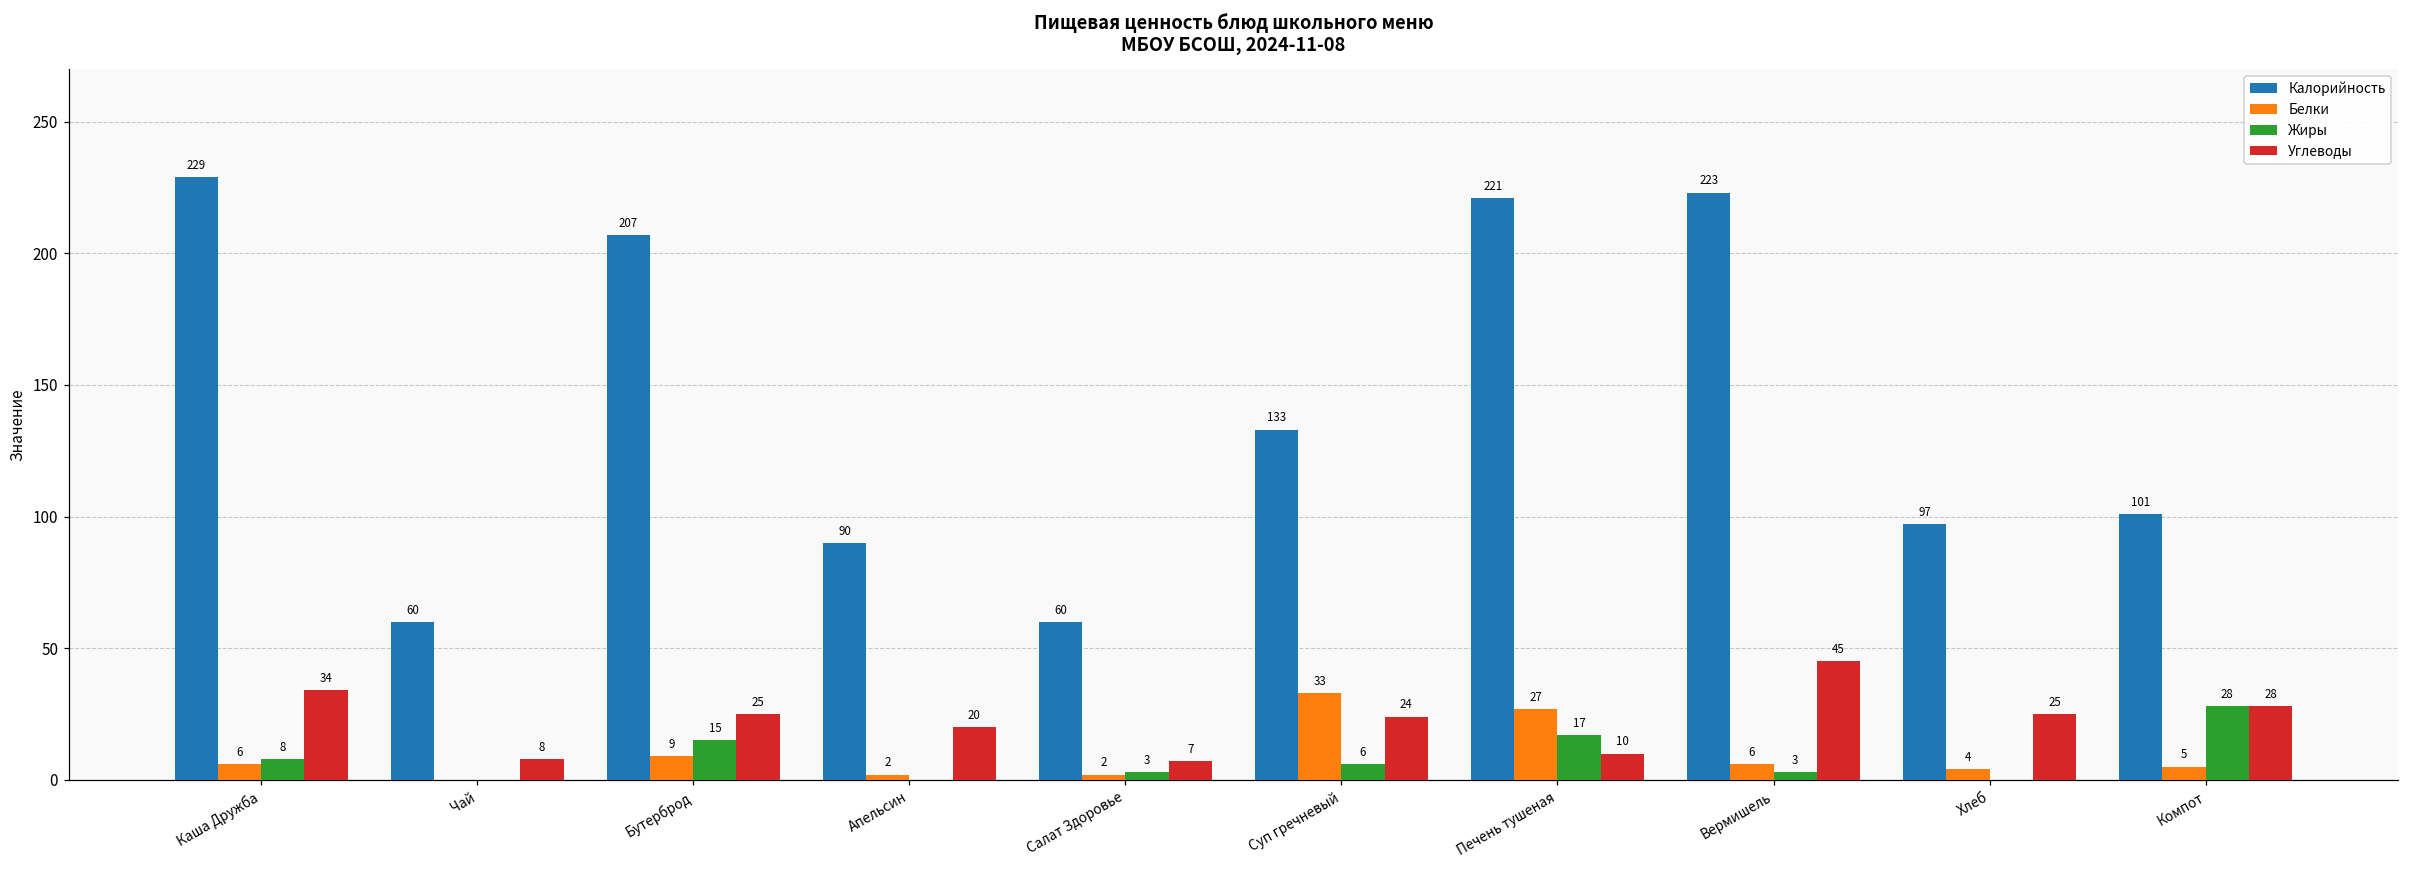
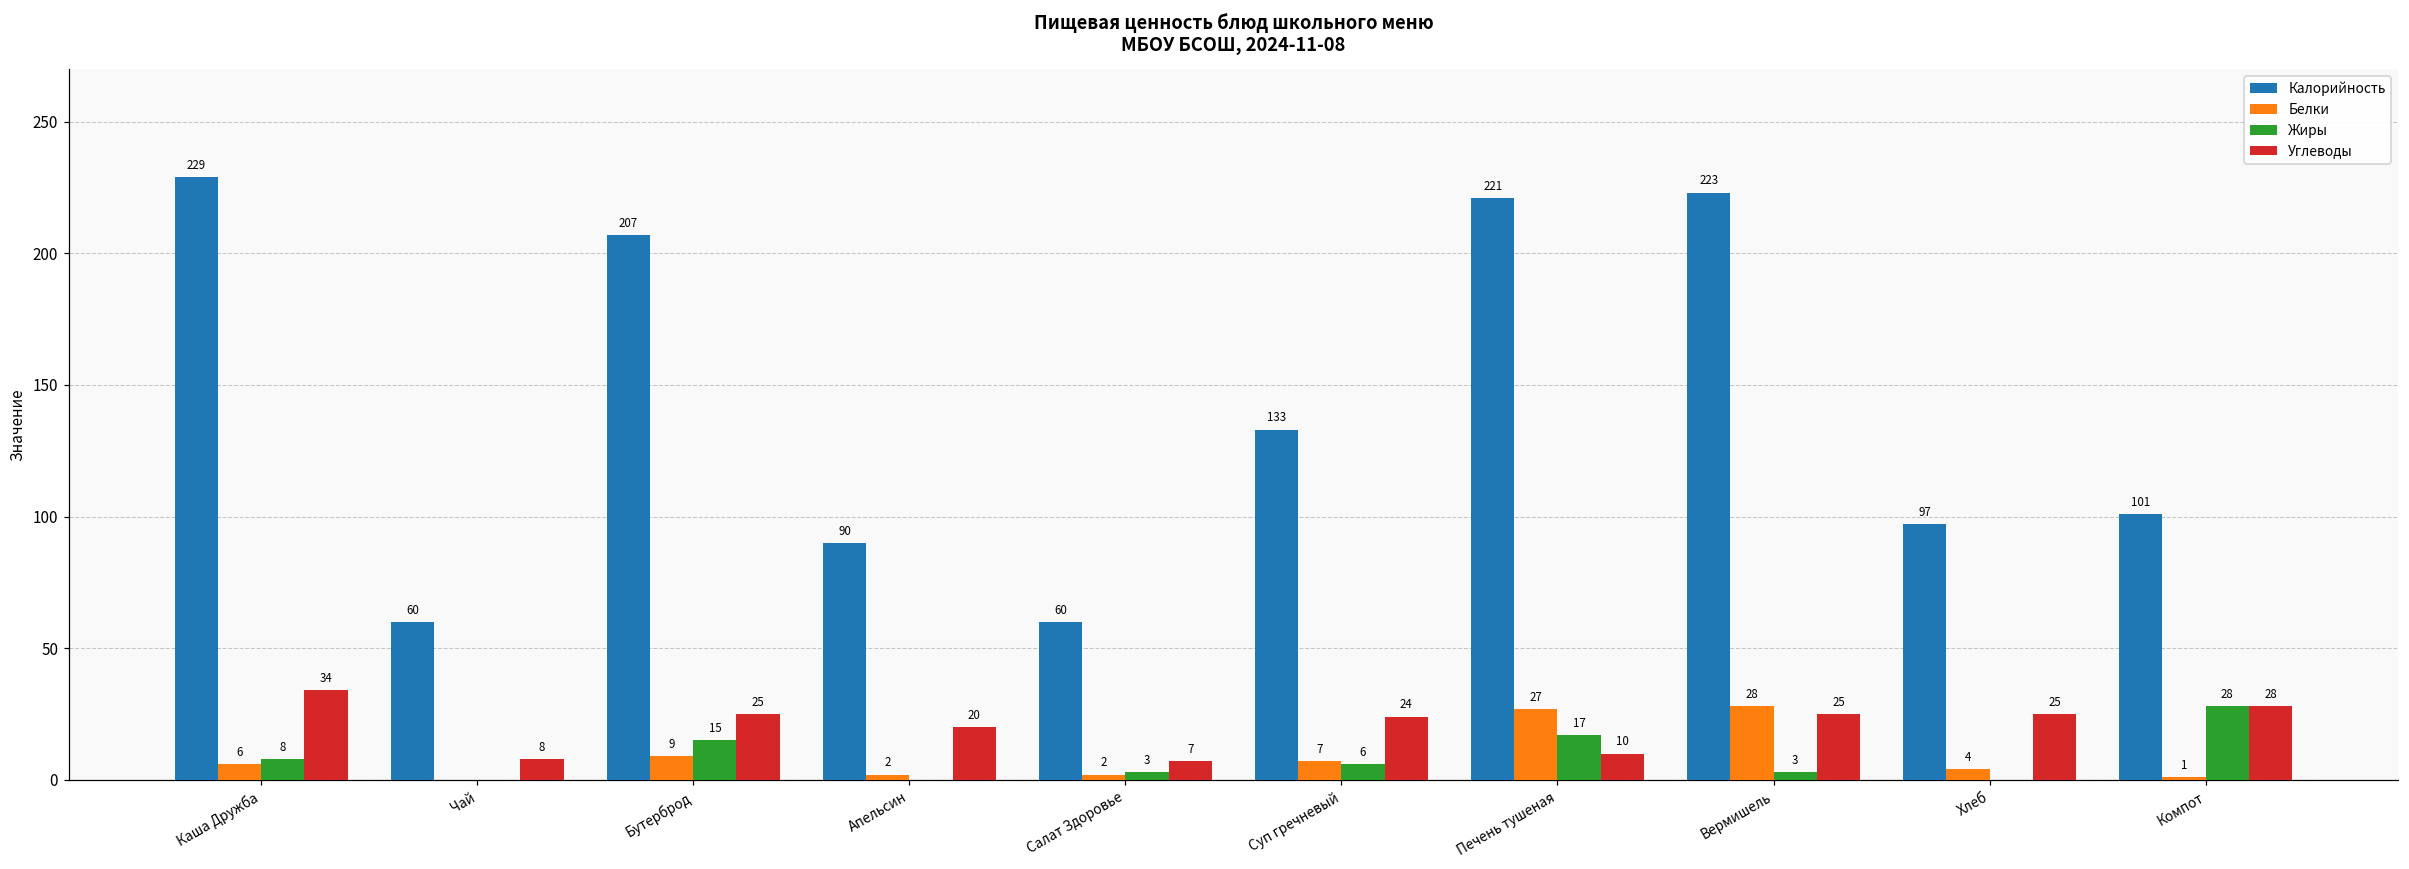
  {
    "Калорийность": {
      "Каша Дружба": 229,
      "Чай": 60,
      "Бутерброд": 207,
      "Апельсин": 90,
      "Салат Здоровье": 60,
      "Суп гречневый": 133,
      "Печень тушеная": 221,
      "Вермишель": 223,
      "Хлеб": 97,
      "Компот": 101
    },
    "Белки": {
      "Каша Дружба": 6,
      "Бутерброд": 9,
      "Апельсин": 2,
      "Салат Здоровье": 2,
-     "Суп гречневый": 33,
+     "Суп гречневый": 7,
      "Печень тушеная": 27,
-     "Вермишель": 6,
+     "Вермишель": 28,
      "Хлеб": 4,
-     "Компот": 5
+     "Компот": 1
    },
    "Жиры": {
      "Каша Дружба": 8,
      "Бутерброд": 15,
      "Салат Здоровье": 3,
      "Суп гречневый": 6,
      "Печень тушеная": 17,
      "Вермишель": 3,
      "Компот": 28
    },
    "Углеводы": {
      "Каша Дружба": 34,
      "Чай": 8,
      "Бутерброд": 25,
      "Апельсин": 20,
      "Салат Здоровье": 7,
      "Суп гречневый": 24,
      "Печень тушеная": 10,
-     "Вермишель": 45,
+     "Вермишель": 25,
      "Хлеб": 25,
      "Компот": 28
    }
  }
